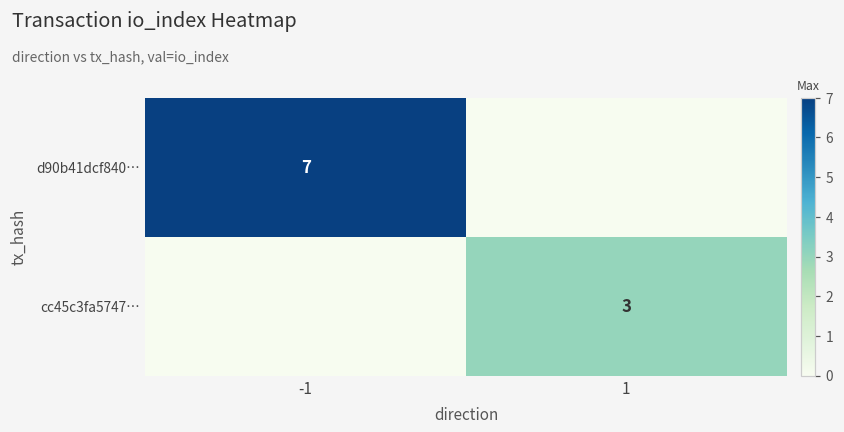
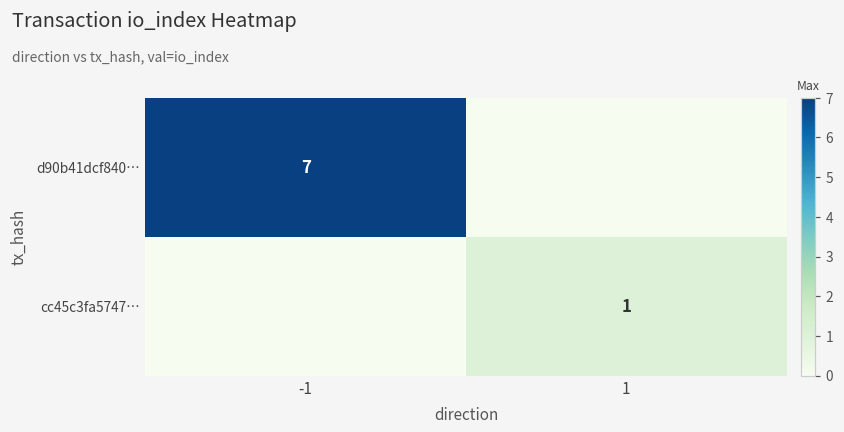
  {
    "d90b41dcf840…": {
      "-1": 7
    },
    "cc45c3fa5747…": {
-     "1": 3
+     "1": 1
    }
  }
